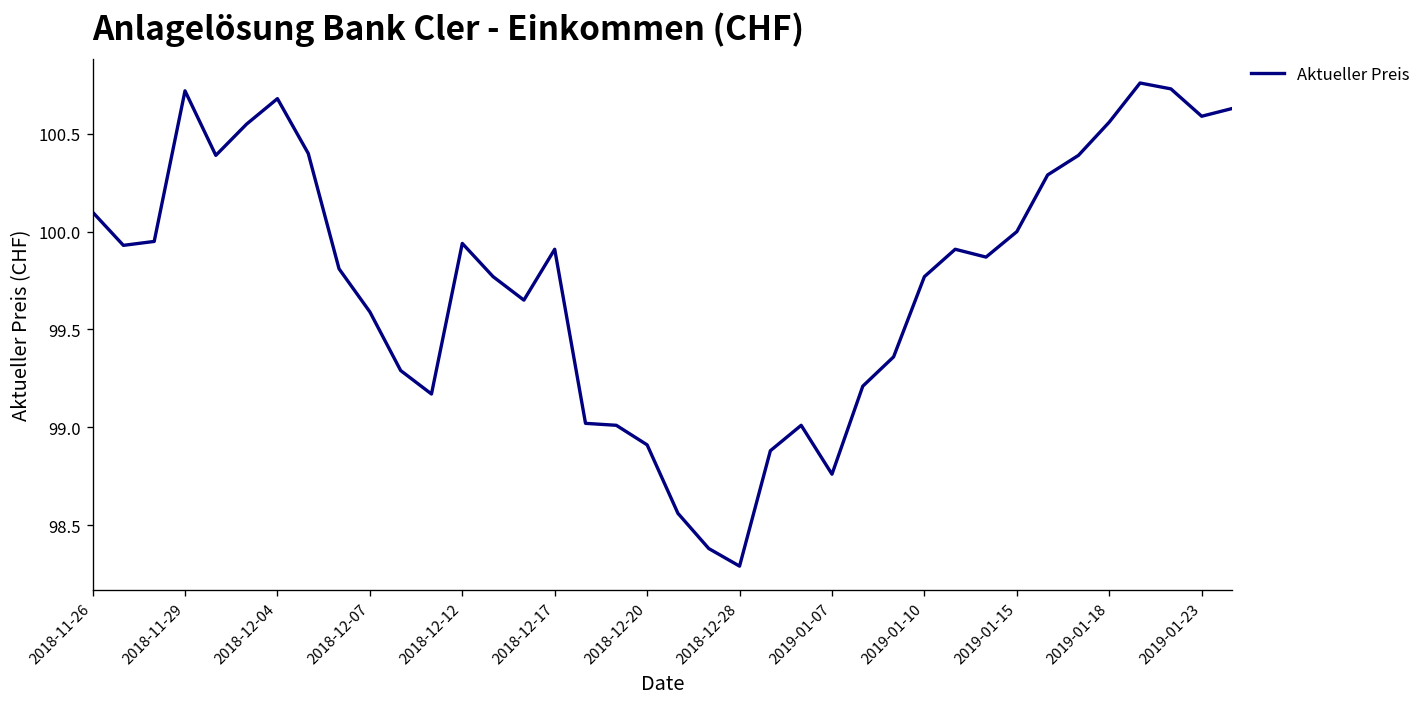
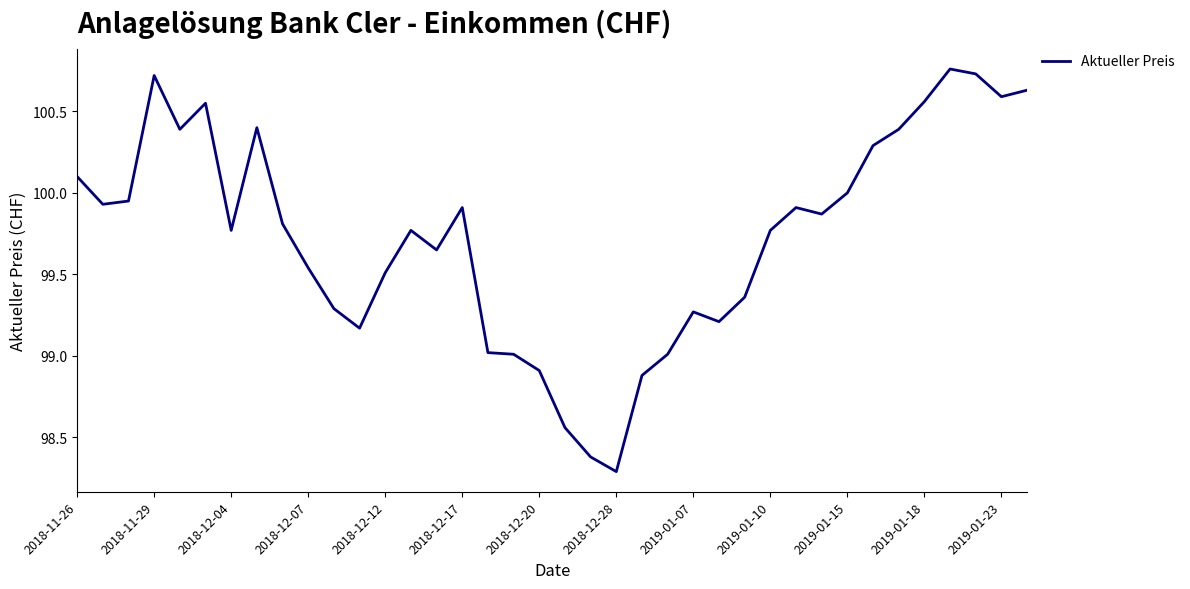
  {
    "2018-11-26": 100.10,
    "2018-11-29": 100.72,
-   "2018-12-04": 100.68,
-   "2018-12-07": 99.59,
-   "2018-12-12": 99.94,
+   "2018-12-04": 99.77,
+   "2018-12-07": 99.54,
+   "2018-12-12": 99.51,
    "2018-12-17": 99.91,
    "2018-12-20": 98.91,
    "2018-12-28": 98.29,
-   "2019-01-07": 98.76,
+   "2019-01-07": 99.27,
    "2019-01-10": 99.77,
    "2019-01-15": 100.00,
    "2019-01-18": 100.56,
    "2019-01-23": 100.59
  }
